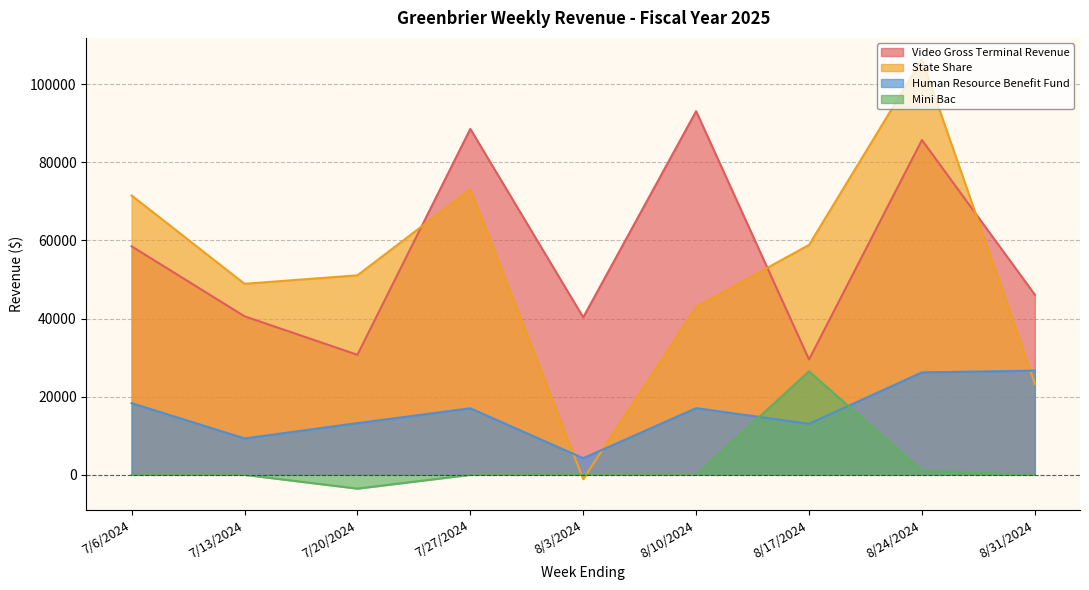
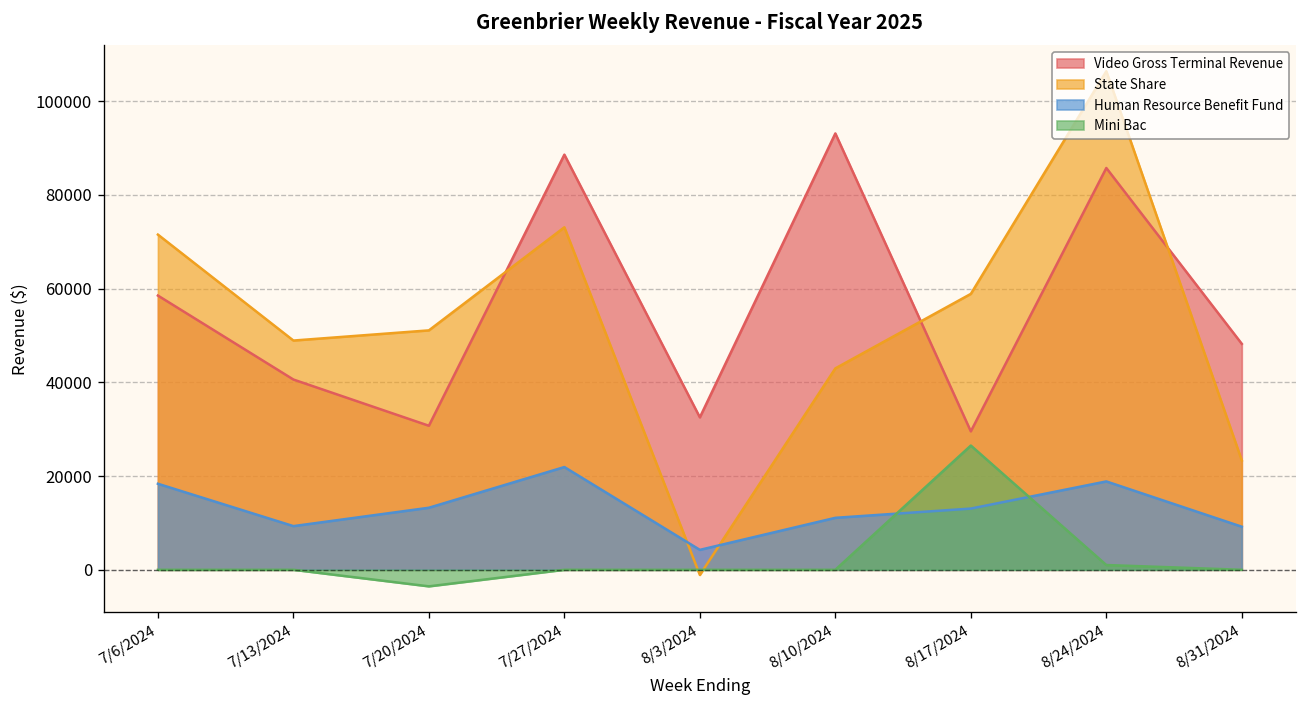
  {
    "Video Gross Terminal Revenue": {
      "7/6/2024": 59000,
      "7/13/2024": 41000,
      "7/20/2024": 31000,
      "7/27/2024": 89000,
-     "8/3/2024": 40000,
+     "8/3/2024": 33000,
      "8/10/2024": 93000,
      "8/17/2024": 30000,
      "8/24/2024": 86000,
-     "8/31/2024": 46000
+     "8/31/2024": 48000
    },
    "Human Resource Benefit Fund": {
      "7/6/2024": 18000,
      "7/13/2024": 9000,
      "7/20/2024": 13000,
-     "7/27/2024": 17000,
+     "7/27/2024": 22000,
      "8/3/2024": 4000,
-     "8/10/2024": 17000,
+     "8/10/2024": 11000,
      "8/17/2024": 13000,
-     "8/24/2024": 26000,
-     "8/31/2024": 27000
+     "8/24/2024": 19000,
+     "8/31/2024": 9000
    }
  }
